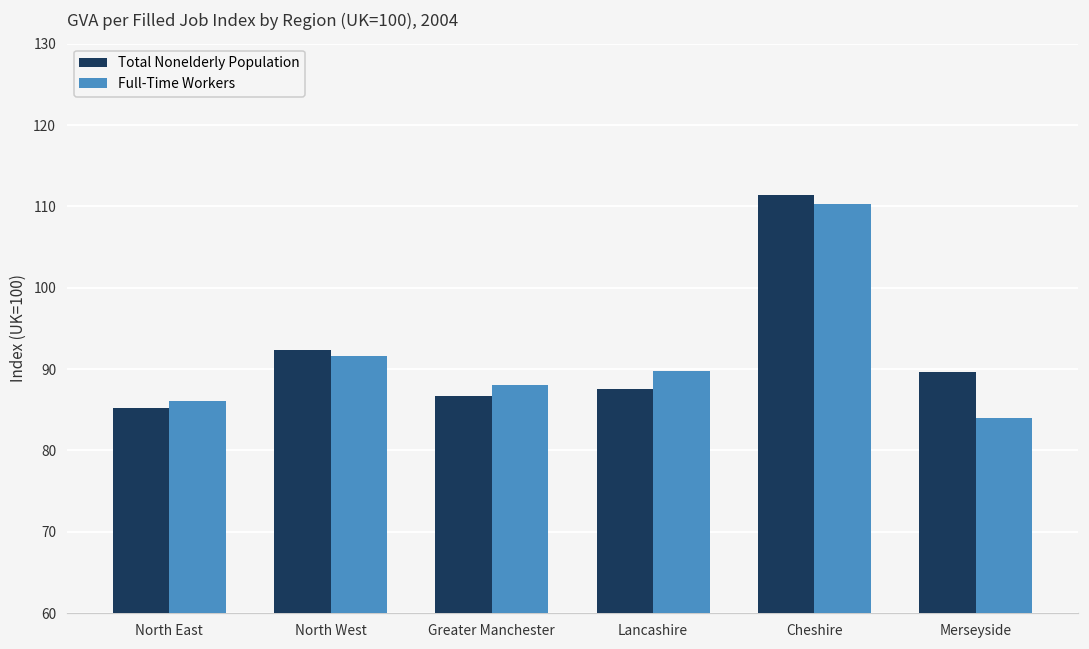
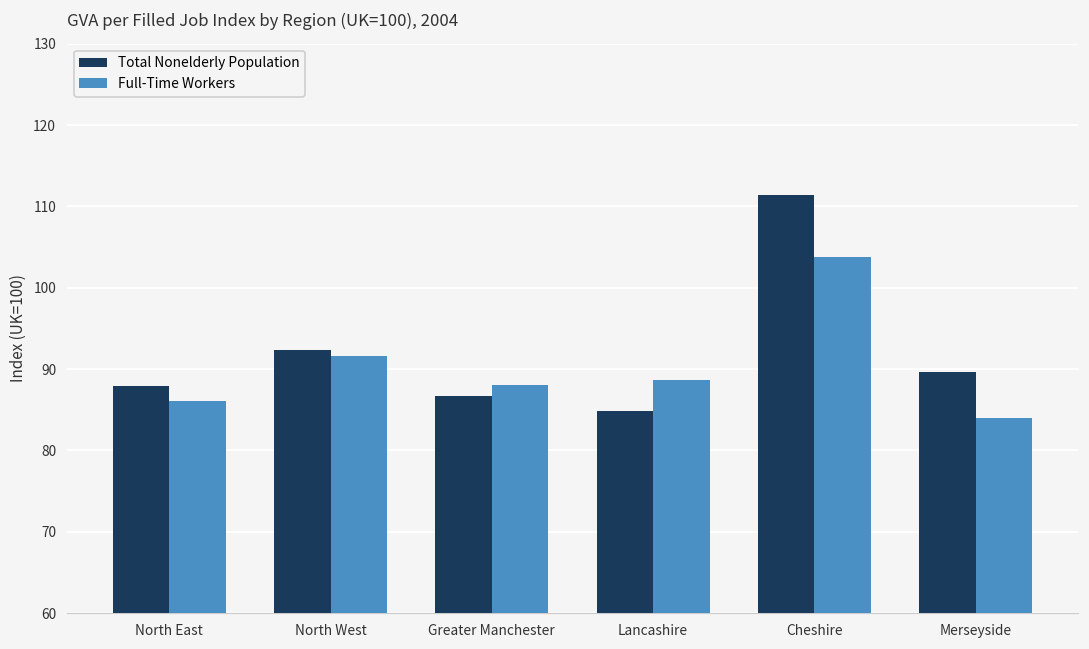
  {
    "Total Nonelderly Population": {
-     "North East": 85,
+     "North East": 88,
      "North West": 92,
      "Greater Manchester": 87,
-     "Lancashire": 88,
+     "Lancashire": 85,
      "Cheshire": 111,
      "Merseyside": 90
    },
    "Full-Time Workers": {
      "North East": 86,
      "North West": 92,
      "Greater Manchester": 88,
-     "Lancashire": 90,
-     "Cheshire": 110,
+     "Lancashire": 89,
+     "Cheshire": 104,
      "Merseyside": 84
    }
  }
